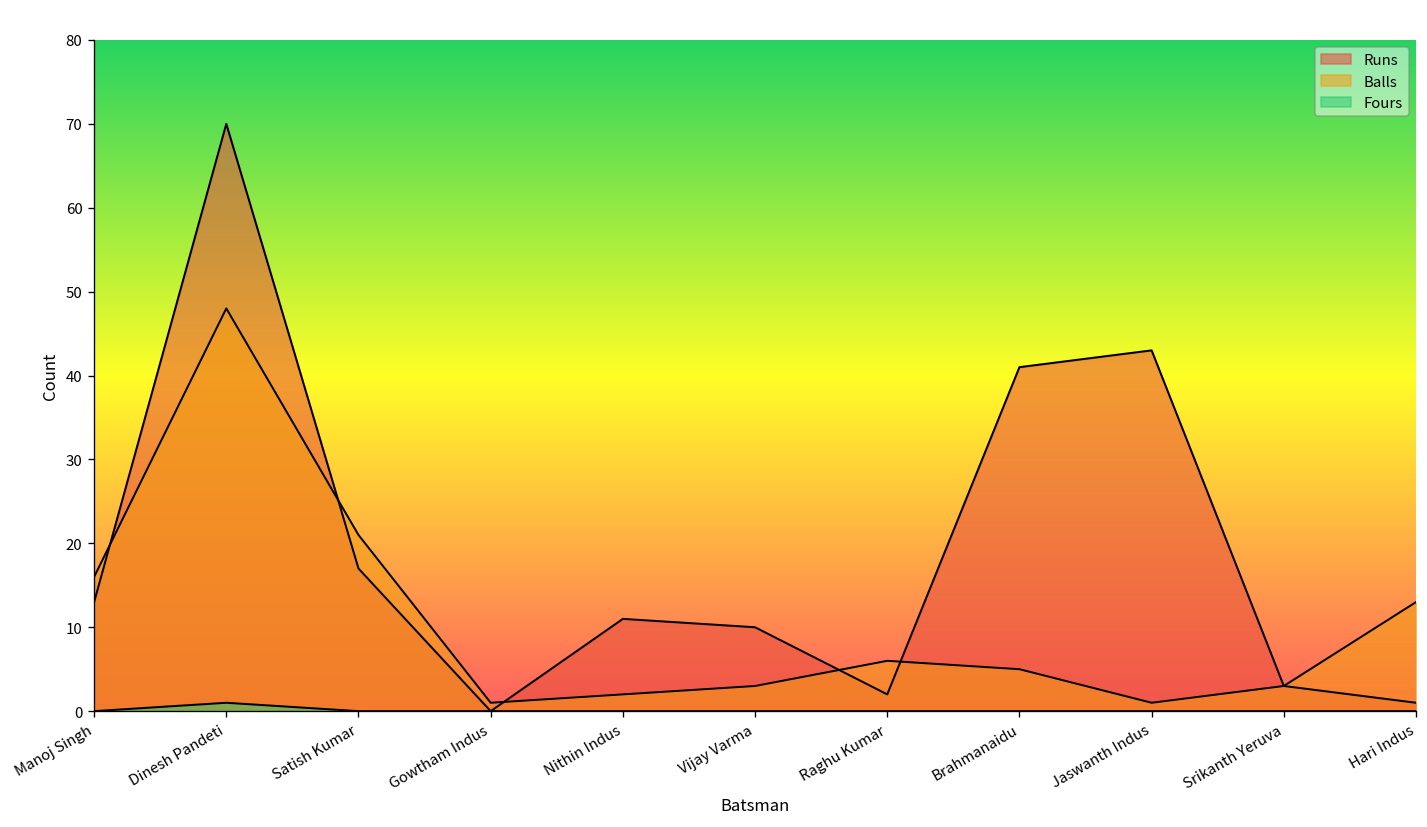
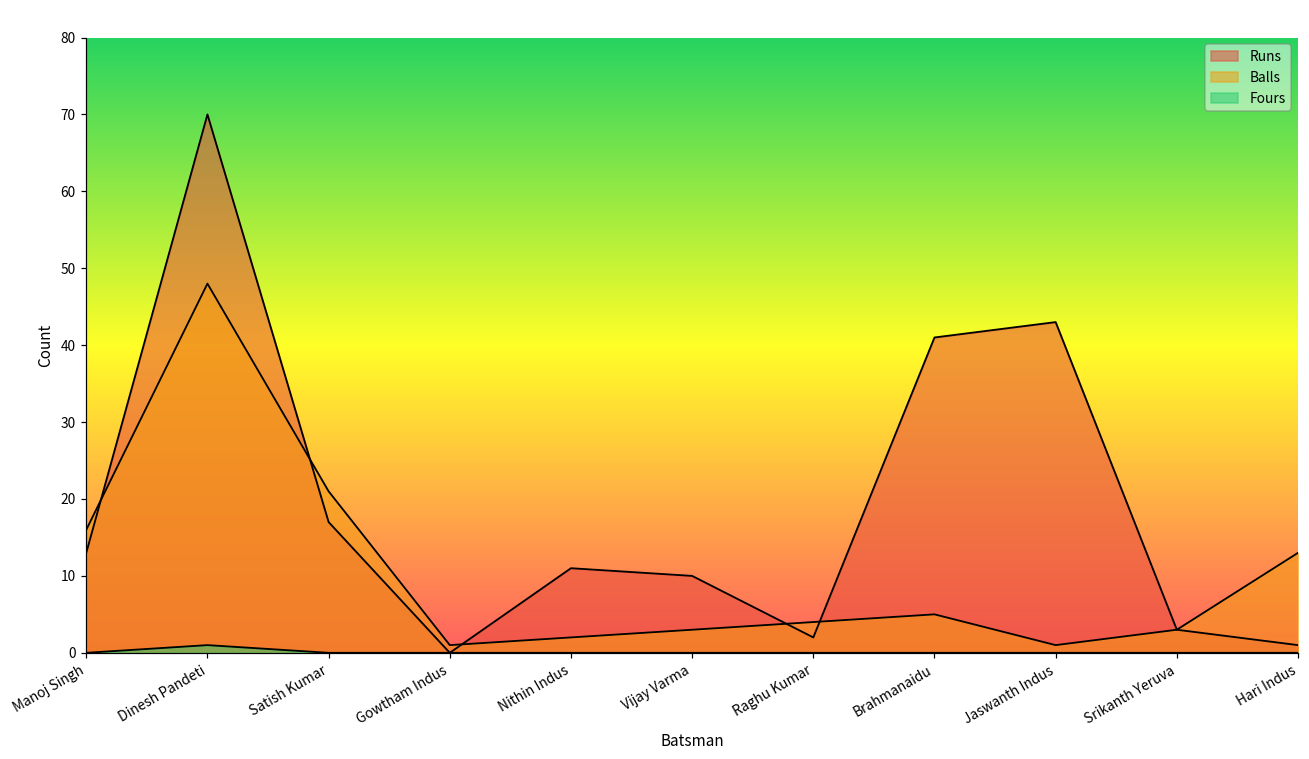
  {
    "Runs": {
      "Manoj Singh": 13,
      "Dinesh Pandeti": 70,
      "Satish Kumar": 17,
      "Nithin Indus": 11,
      "Vijay Varma": 10,
      "Raghu Kumar": 2,
      "Brahmanaidu": 41,
      "Jaswanth Indus": 43,
      "Hari Indus": 1
    },
    "Balls": {
      "Manoj Singh": 16,
      "Dinesh Pandeti": 48,
      "Satish Kumar": 21,
      "Gowtham Indus": 1,
      "Nithin Indus": 2,
      "Vijay Varma": 3,
-     "Raghu Kumar": 6,
+     "Raghu Kumar": 4,
      "Brahmanaidu": 5,
      "Jaswanth Indus": 1,
      "Hari Indus": 13
    },
    "Fours": {
      "Manoj Singh": 0,
      "Dinesh Pandeti": 1,
      "Satish Kumar": 0,
      "Nithin Indus": 0,
      "Vijay Varma": 0,
      "Raghu Kumar": 0,
      "Brahmanaidu": 0,
      "Jaswanth Indus": 0,
      "Srikanth Yeruva": 0,
      "Hari Indus": 0
    }
  }
